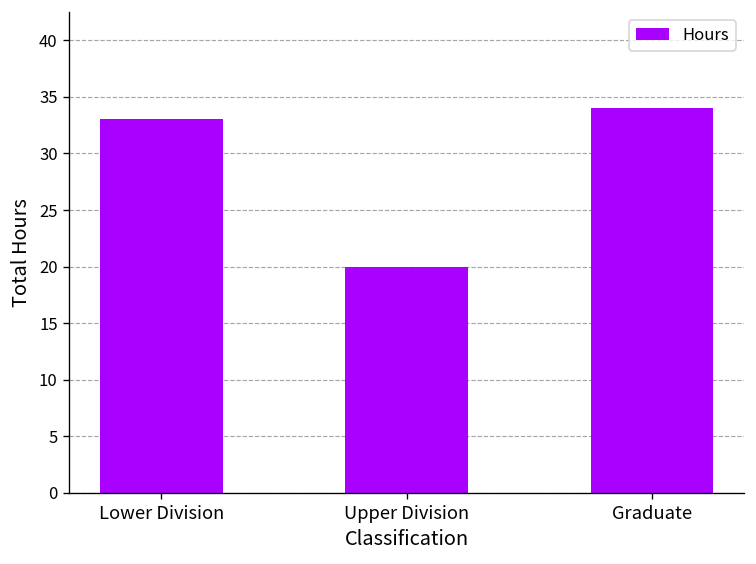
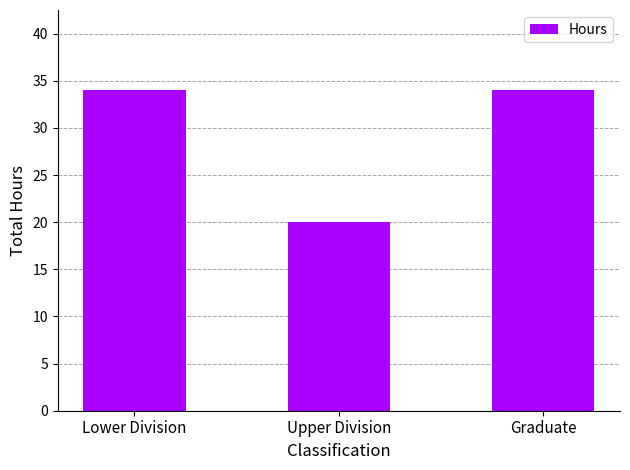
  {
-   "Lower Division": 33,
+   "Lower Division": 34,
    "Upper Division": 20,
    "Graduate": 34
  }
